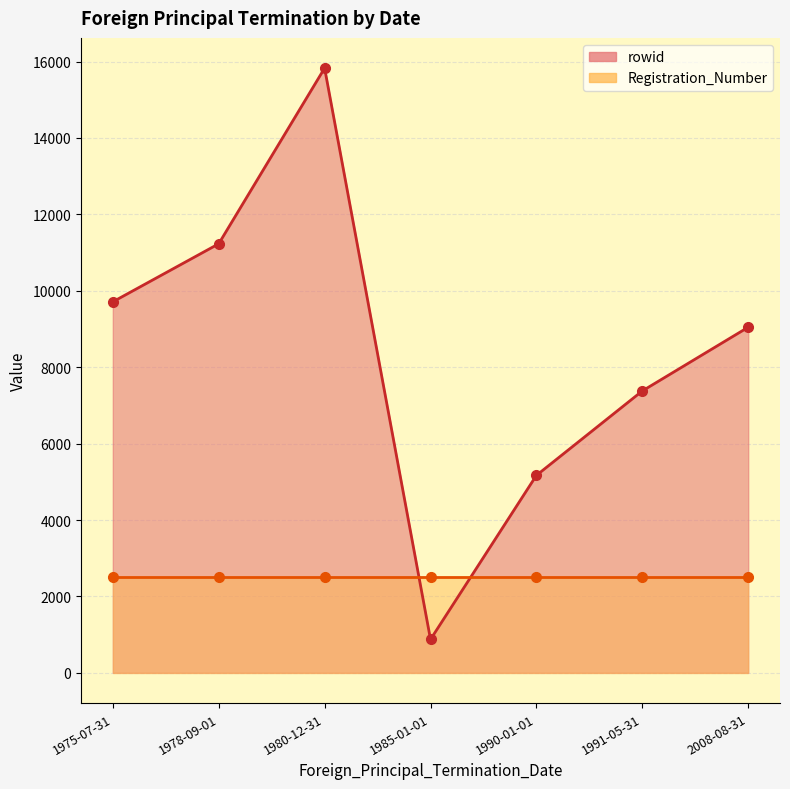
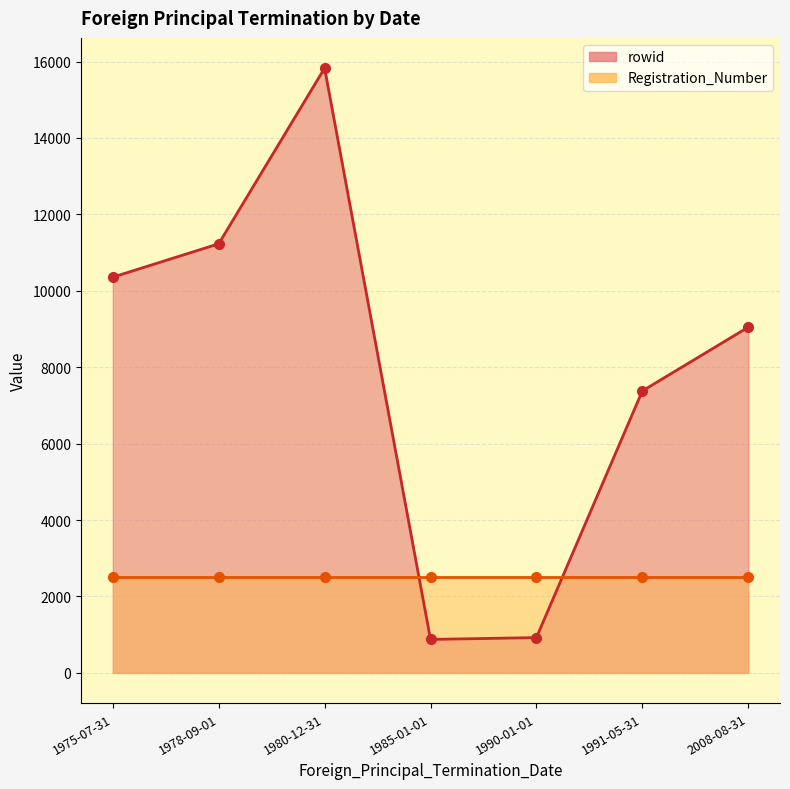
  {
    "rowid": {
-     "1975-07-31": 9700,
+     "1975-07-31": 10400,
      "1978-09-01": 11200,
      "1980-12-31": 15800,
      "1985-01-01": 900,
-     "1990-01-01": 5200,
+     "1990-01-01": 900,
      "1991-05-31": 7400,
      "2008-08-31": 9000
    },
    "Registration_Number": {
      "1975-07-31": 2500,
      "1978-09-01": 2500,
      "1980-12-31": 2500,
      "1985-01-01": 2500,
      "1990-01-01": 2500,
      "1991-05-31": 2500,
      "2008-08-31": 2500
    }
  }
